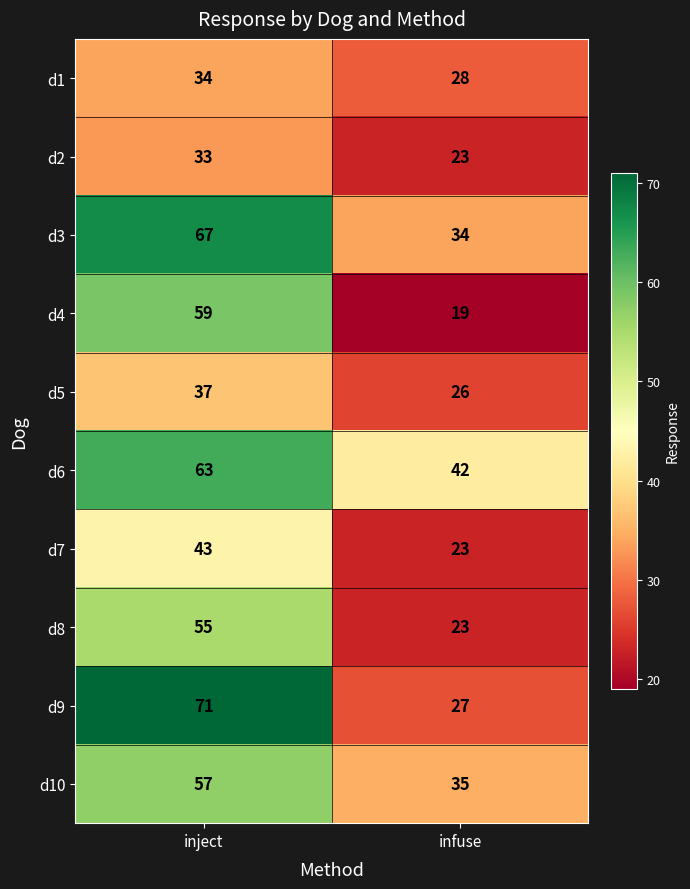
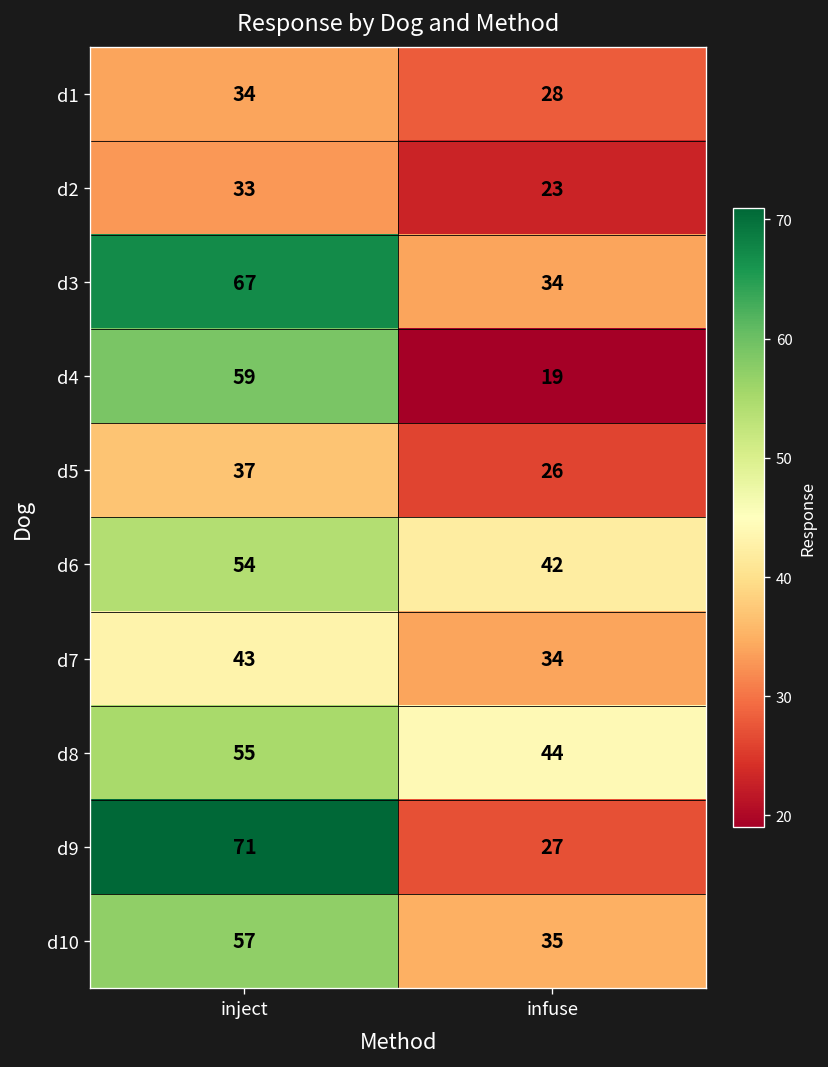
  {
    "d1": {
      "inject": 34,
      "infuse": 28
    },
    "d2": {
      "inject": 33,
      "infuse": 23
    },
    "d3": {
      "inject": 67,
      "infuse": 34
    },
    "d4": {
      "inject": 59,
      "infuse": 19
    },
    "d5": {
      "inject": 37,
      "infuse": 26
    },
    "d6": {
-     "inject": 63,
+     "inject": 54,
      "infuse": 42
    },
    "d7": {
      "inject": 43,
-     "infuse": 23
+     "infuse": 34
    },
    "d8": {
      "inject": 55,
-     "infuse": 23
+     "infuse": 44
    },
    "d9": {
      "inject": 71,
      "infuse": 27
    },
    "d10": {
      "inject": 57,
      "infuse": 35
    }
  }
